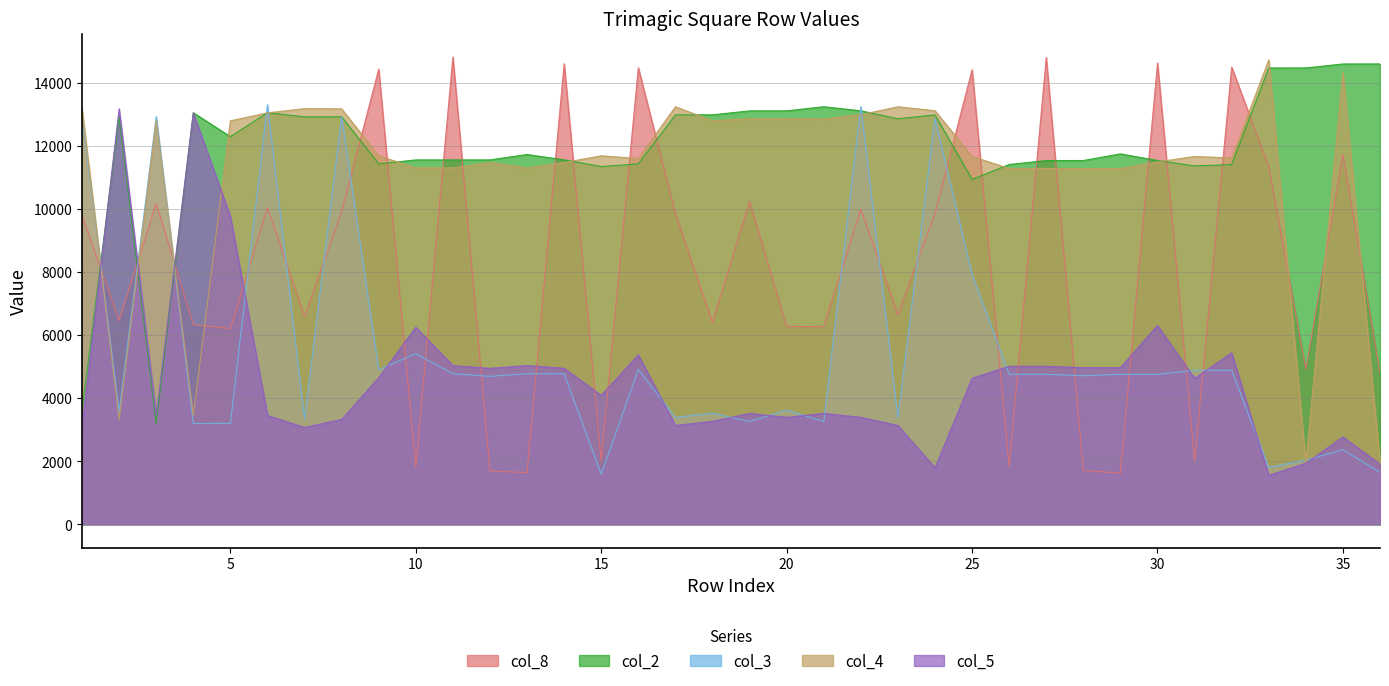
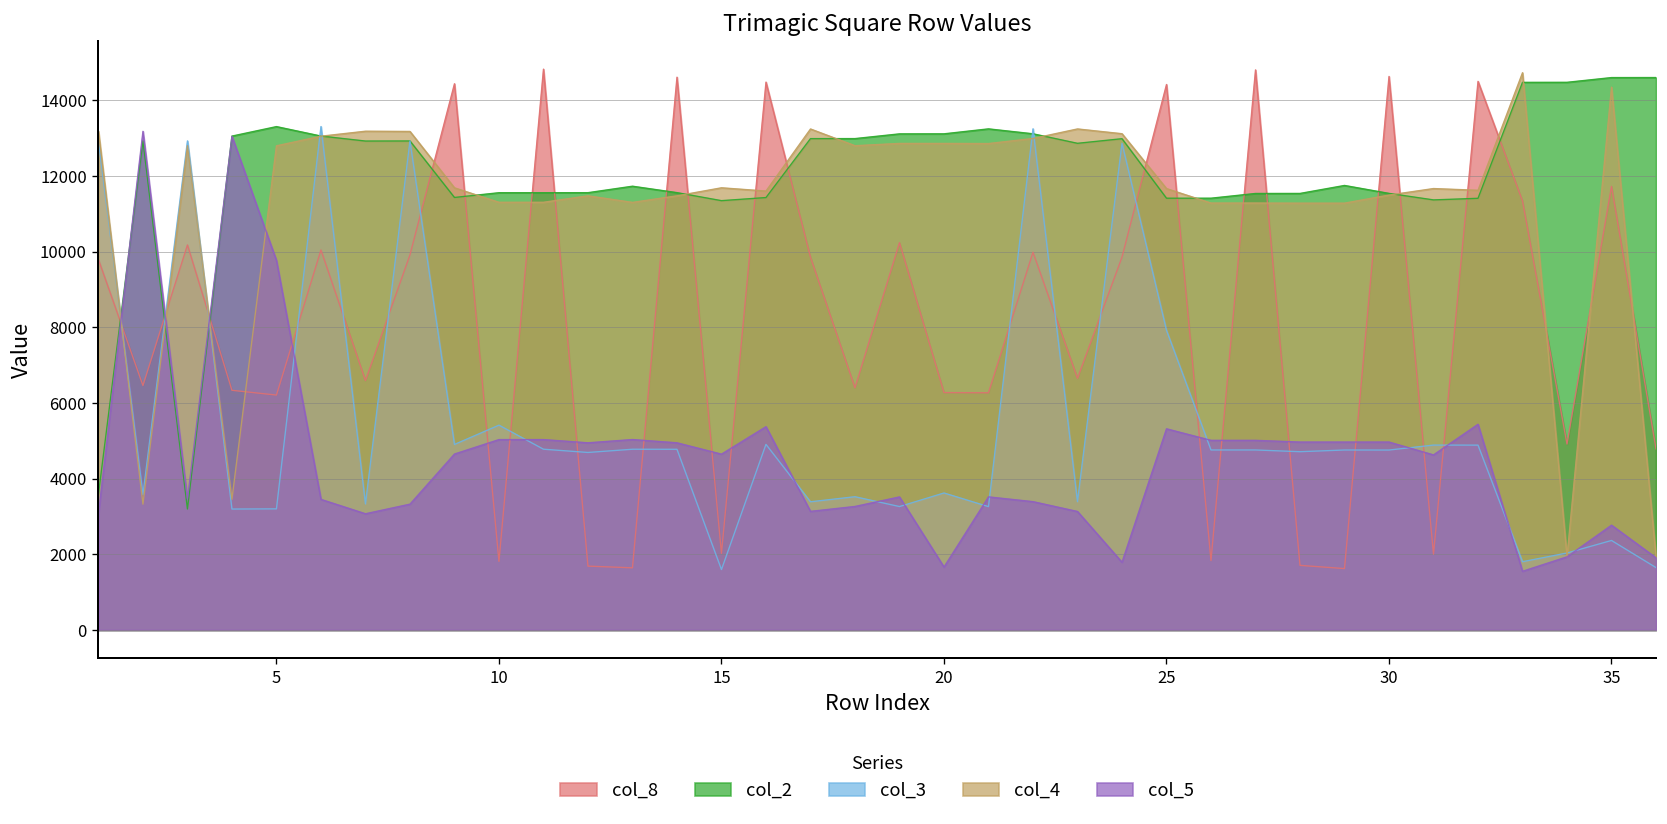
  {
    "col_2": {
-     "5": 12300,
+     "5": 13300,
      "10": 11600,
      "15": 11400,
      "20": 13100,
-     "25": 10900,
+     "25": 11400,
      "35": 14600
    },
    "col_3": {
      "5": 3200,
      "10": 5400,
      "15": 1600,
      "20": 3600,
      "25": 7900,
      "30": 4800,
      "35": 2400
    },
    "col_5": {
      "5": 9800,
-     "10": 6300,
-     "15": 4100,
-     "20": 3400,
-     "25": 4600,
-     "30": 6300,
+     "10": 5000,
+     "15": 4600,
+     "20": 1700,
+     "25": 5300,
+     "30": 5000,
      "35": 2800
    }
  }
